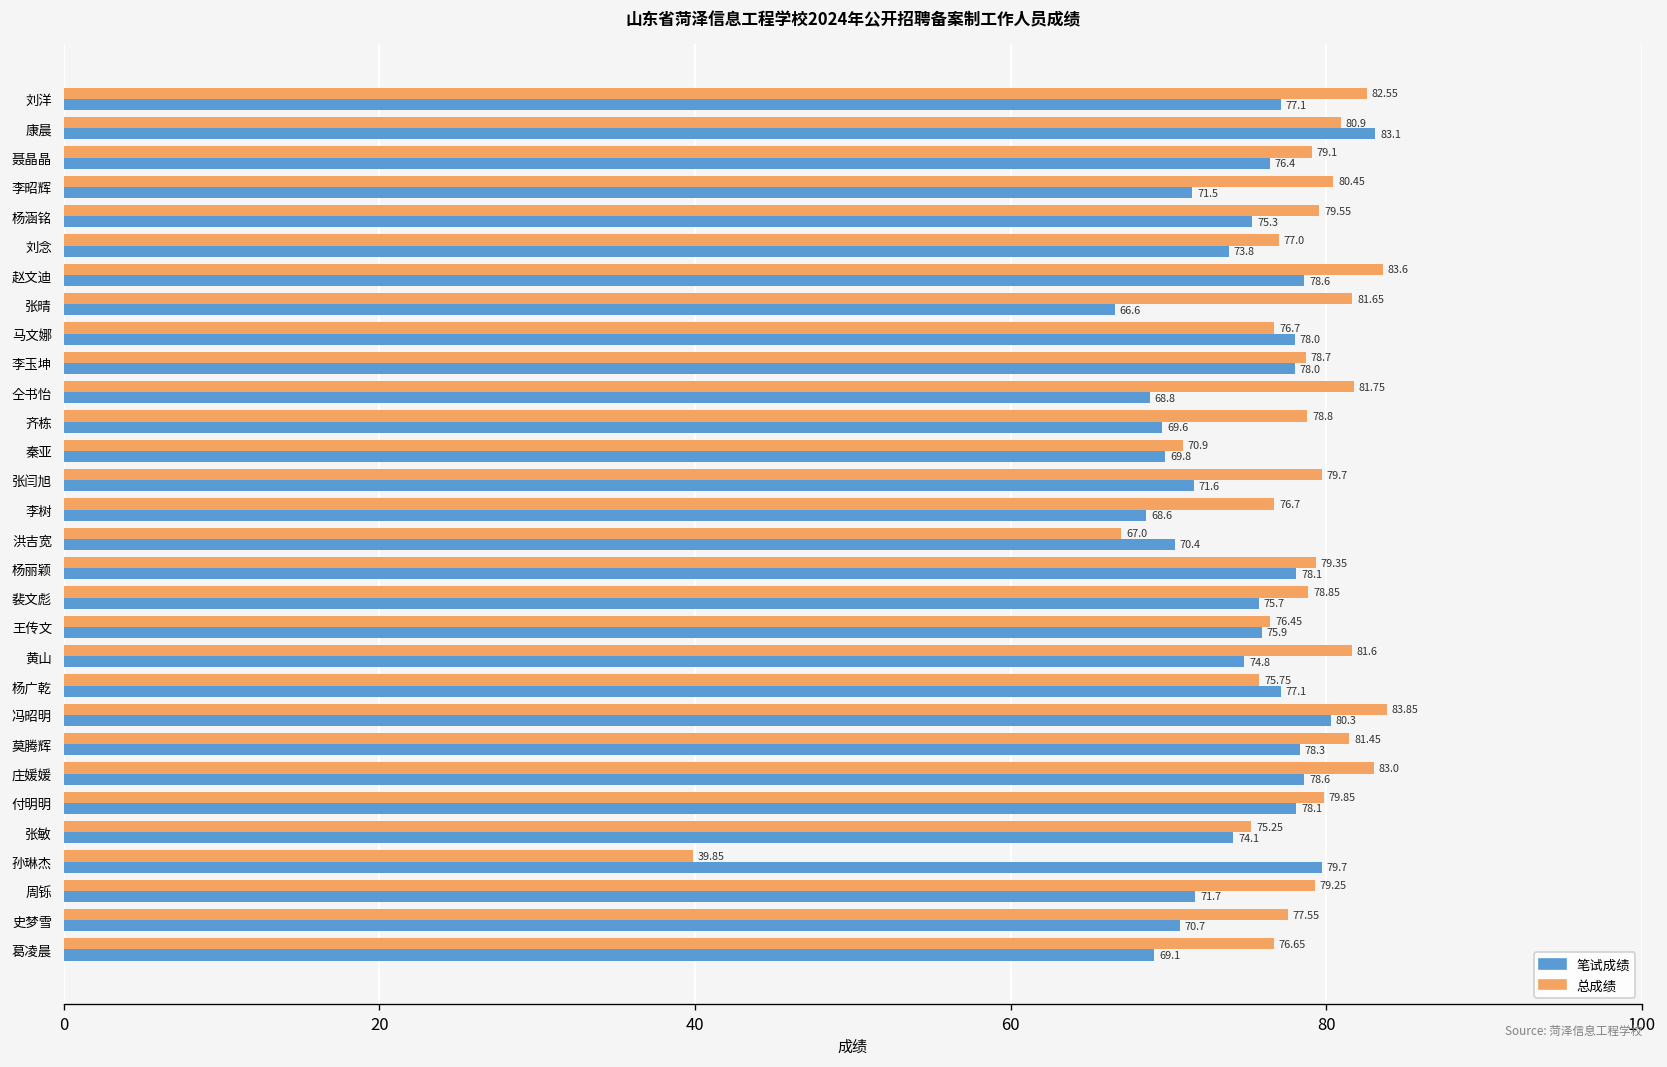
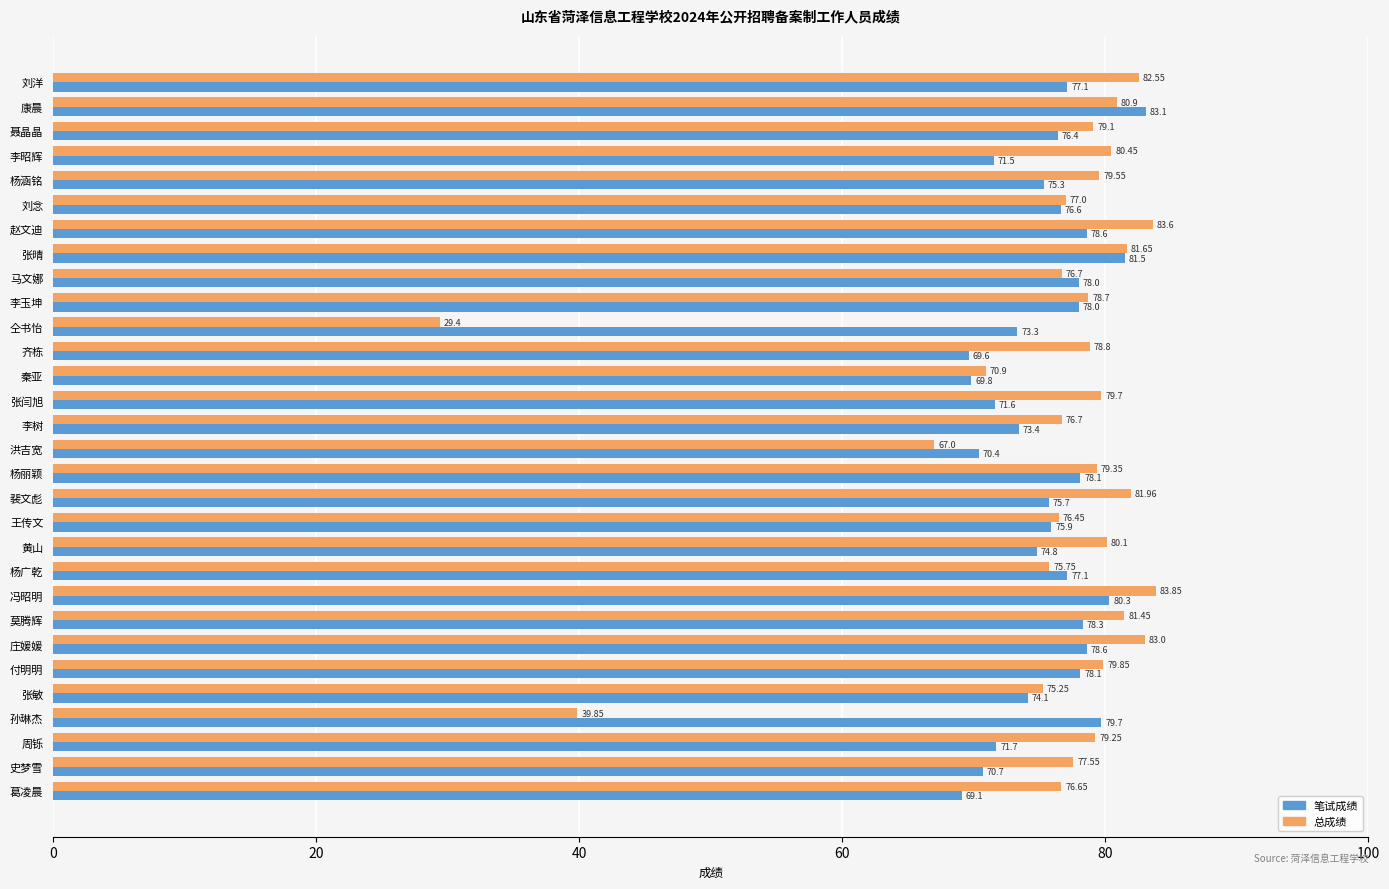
  {
    "笔试成绩": {
      "刘洋": 77.1,
      "康晨": 83.1,
      "聂晶晶": 76.4,
      "李昭辉": 71.5,
      "杨涵铭": 75.3,
-     "刘念": 73.8,
+     "刘念": 76.6,
      "赵文迪": 78.6,
-     "张晴": 66.6,
+     "张晴": 81.5,
      "马文娜": 78.0,
      "李玉坤": 78.0,
-     "仝书怡": 68.8,
+     "仝书怡": 73.3,
      "齐栋": 69.6,
      "秦亚": 69.8,
      "张闫旭": 71.6,
-     "李树": 68.6,
+     "李树": 73.4,
      "洪吉宽": 70.4,
      "杨丽颖": 78.1,
      "裴文彪": 75.7,
      "王传文": 75.9,
      "黄山": 74.8,
      "杨广乾": 77.1,
      "冯昭明": 80.3,
      "莫腾辉": 78.3,
      "庄媛媛": 78.6,
      "付明明": 78.1,
      "张敏": 74.1,
      "孙琳杰": 79.7,
      "周铄": 71.7,
      "史梦雪": 70.7,
      "葛凌晨": 69.1
    },
    "总成绩": {
      "刘洋": 82.55,
      "康晨": 80.9,
      "聂晶晶": 79.1,
      "李昭辉": 80.45,
      "杨涵铭": 79.55,
      "刘念": 77.0,
      "赵文迪": 83.6,
      "张晴": 81.65,
      "马文娜": 76.7,
      "李玉坤": 78.7,
-     "仝书怡": 81.75,
+     "仝书怡": 29.4,
      "齐栋": 78.8,
      "秦亚": 70.9,
      "张闫旭": 79.7,
      "李树": 76.7,
      "洪吉宽": 67.0,
      "杨丽颖": 79.35,
-     "裴文彪": 78.85,
+     "裴文彪": 81.96,
      "王传文": 76.45,
-     "黄山": 81.6,
+     "黄山": 80.1,
      "杨广乾": 75.75,
      "冯昭明": 83.85,
      "莫腾辉": 81.45,
      "庄媛媛": 83.0,
      "付明明": 79.85,
      "张敏": 75.25,
      "孙琳杰": 39.85,
      "周铄": 79.25,
      "史梦雪": 77.55,
      "葛凌晨": 76.65
    }
  }
